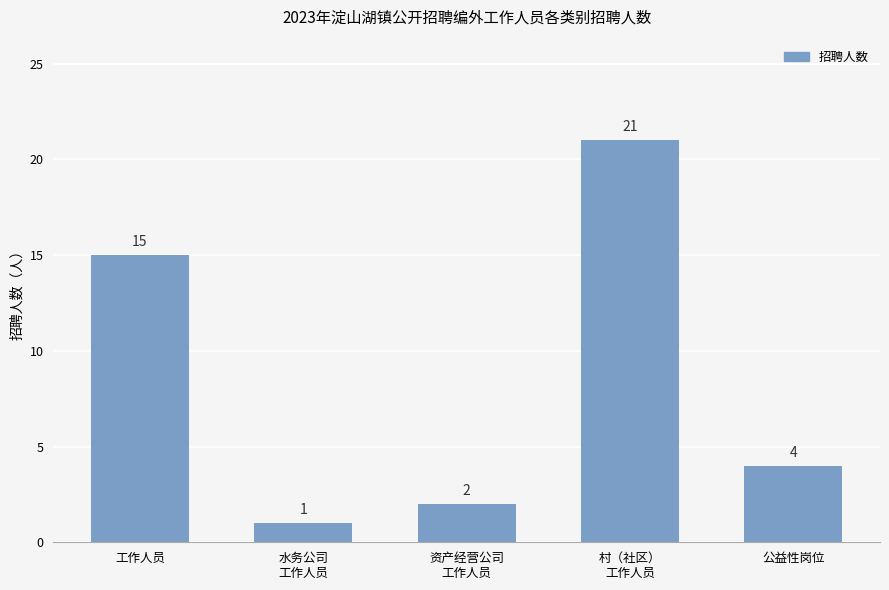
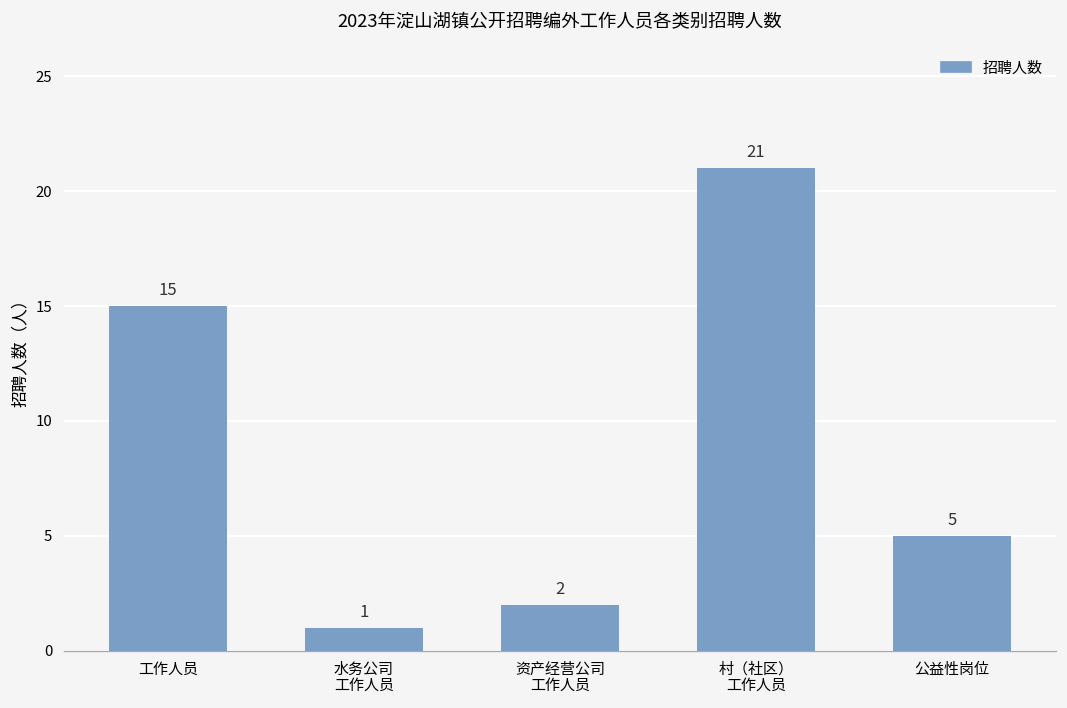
  {
    "工作人员": 15,
    "水务公司 工作人员": 1,
    "资产经营公司 工作人员": 2,
    "村（社区） 工作人员": 21,
-   "公益性岗位": 4
+   "公益性岗位": 5
  }
